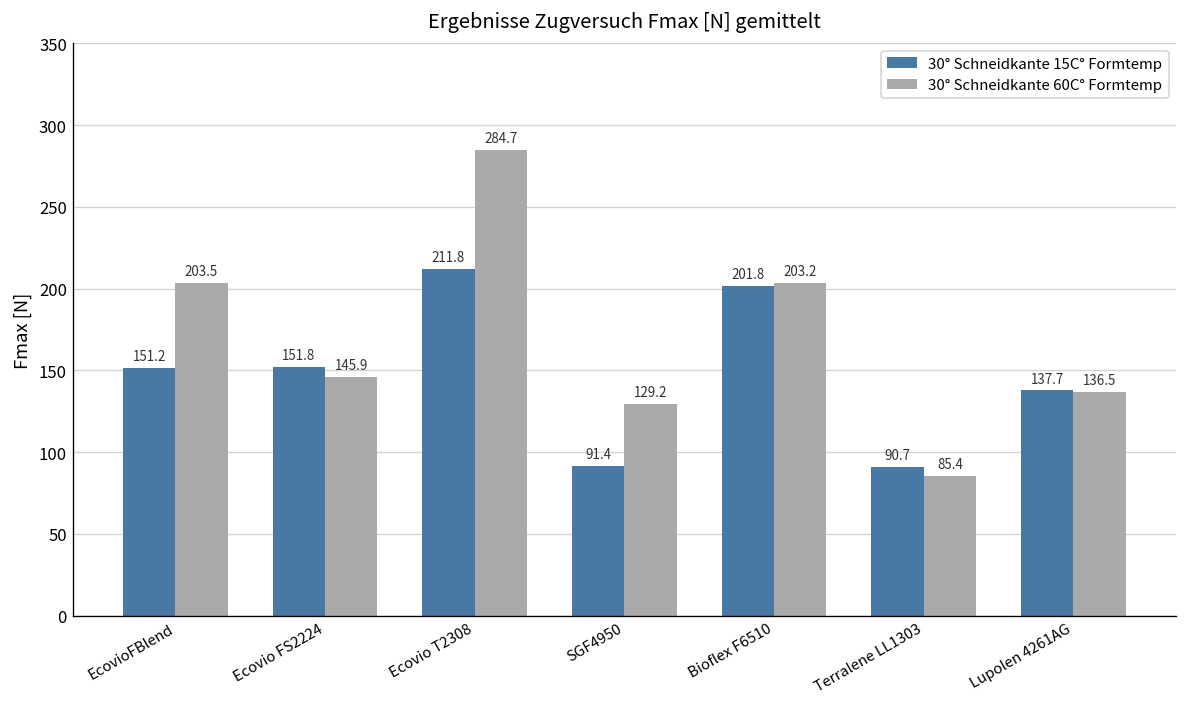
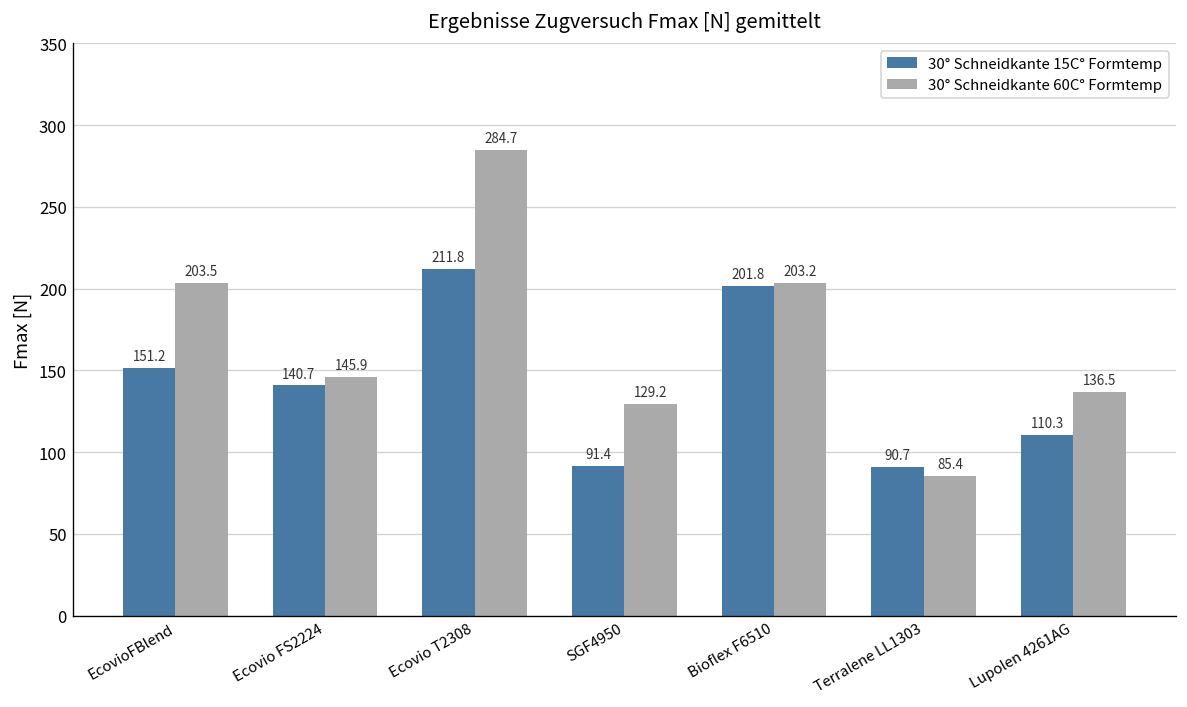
  {
    "30° Schneidkante 15C° Formtemp": {
      "EcovioFBlend": 151.2,
-     "Ecovio FS2224": 151.8,
+     "Ecovio FS2224": 140.7,
      "Ecovio T2308": 211.8,
      "SGF4950": 91.4,
      "Bioflex F6510": 201.8,
      "Terralene LL1303": 90.7,
-     "Lupolen 4261AG": 137.7
+     "Lupolen 4261AG": 110.3
    },
    "30° Schneidkante 60C° Formtemp": {
      "EcovioFBlend": 203.5,
      "Ecovio FS2224": 145.9,
      "Ecovio T2308": 284.7,
      "SGF4950": 129.2,
      "Bioflex F6510": 203.2,
      "Terralene LL1303": 85.4,
      "Lupolen 4261AG": 136.5
    }
  }
